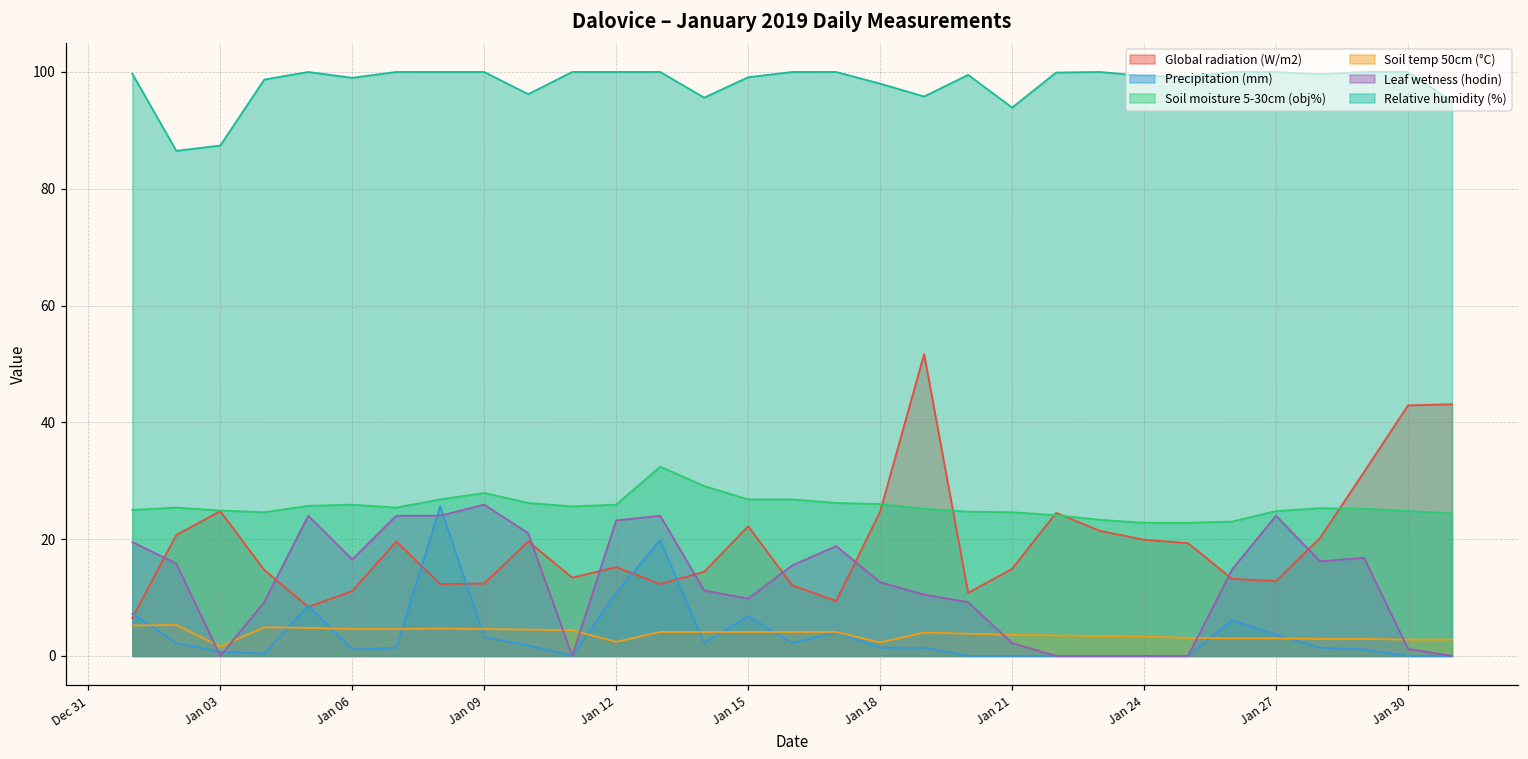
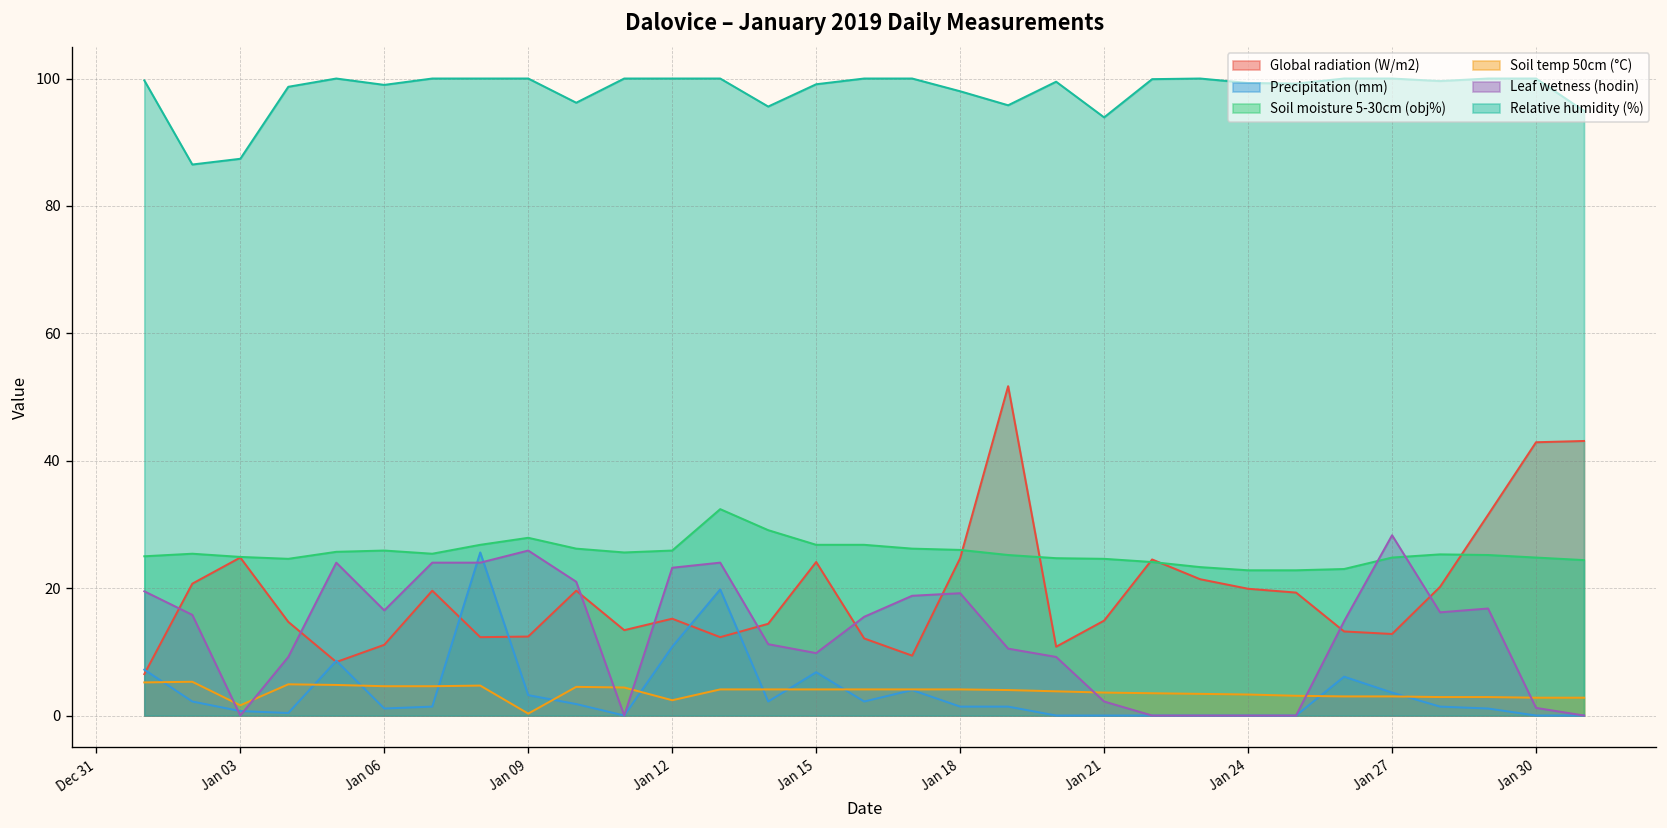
  {
    "Global radiation (W/m2)": {
      "Jan 06": 11,
      "Jan 09": 12,
      "Jan 12": 15,
-     "Jan 15": 22,
+     "Jan 15": 24,
      "Jan 18": 25,
      "Jan 21": 15,
      "Jan 24": 20,
      "Jan 27": 13,
      "Jan 30": 43
    },
    "Soil temp 50cm (°C)": {
      "Jan 03": 2,
      "Jan 06": 5,
-     "Jan 09": 5,
+     "Jan 09": 0,
      "Jan 12": 2,
      "Jan 15": 4,
-     "Jan 18": 2,
+     "Jan 18": 4,
      "Jan 21": 4,
      "Jan 24": 3,
      "Jan 27": 3,
      "Jan 30": 3
    },
    "Leaf wetness (hodin)": {
      "Jan 03": 0,
      "Jan 06": 17,
      "Jan 09": 26,
      "Jan 12": 23,
      "Jan 15": 10,
-     "Jan 18": 13,
+     "Jan 18": 19,
      "Jan 21": 2,
-     "Jan 27": 24,
+     "Jan 27": 28,
      "Jan 30": 1
    }
  }
